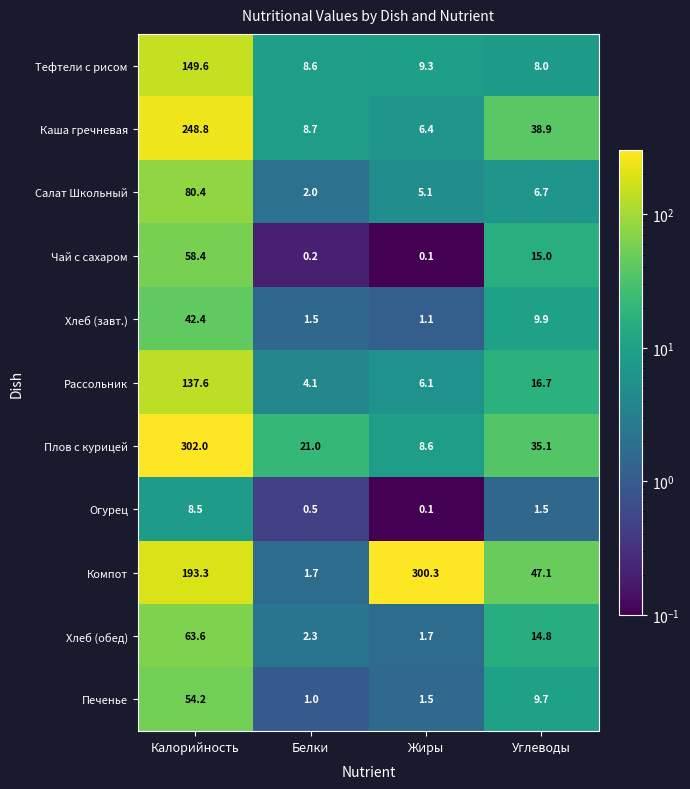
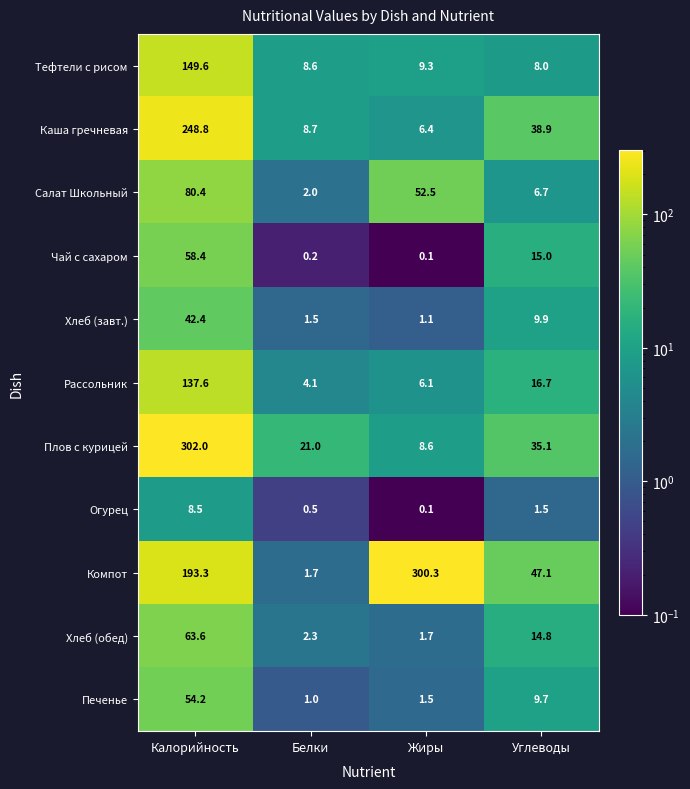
  {
    "Тефтели с рисом": {
      "Калорийность": 149.6,
      "Белки": 8.6,
      "Жиры": 9.3,
      "Углеводы": 8.0
    },
    "Каша гречневая": {
      "Калорийность": 248.8,
      "Белки": 8.7,
      "Жиры": 6.4,
      "Углеводы": 38.9
    },
    "Салат Школьный": {
      "Калорийность": 80.4,
      "Белки": 2.0,
-     "Жиры": 5.1,
+     "Жиры": 52.5,
      "Углеводы": 6.7
    },
    "Чай с сахаром": {
      "Калорийность": 58.4,
      "Белки": 0.2,
      "Жиры": 0.1,
      "Углеводы": 15.0
    },
    "Хлеб (завт.)": {
      "Калорийность": 42.4,
      "Белки": 1.5,
      "Жиры": 1.1,
      "Углеводы": 9.9
    },
    "Рассольник": {
      "Калорийность": 137.6,
      "Белки": 4.1,
      "Жиры": 6.1,
      "Углеводы": 16.7
    },
    "Плов с курицей": {
      "Калорийность": 302.0,
      "Белки": 21.0,
      "Жиры": 8.6,
      "Углеводы": 35.1
    },
    "Огурец": {
      "Калорийность": 8.5,
      "Белки": 0.5,
      "Жиры": 0.1,
      "Углеводы": 1.5
    },
    "Компот": {
      "Калорийность": 193.3,
      "Белки": 1.7,
      "Жиры": 300.3,
      "Углеводы": 47.1
    },
    "Хлеб (обед)": {
      "Калорийность": 63.6,
      "Белки": 2.3,
      "Жиры": 1.7,
      "Углеводы": 14.8
    },
    "Печенье": {
      "Калорийность": 54.2,
      "Белки": 1.0,
      "Жиры": 1.5,
      "Углеводы": 9.7
    }
  }
